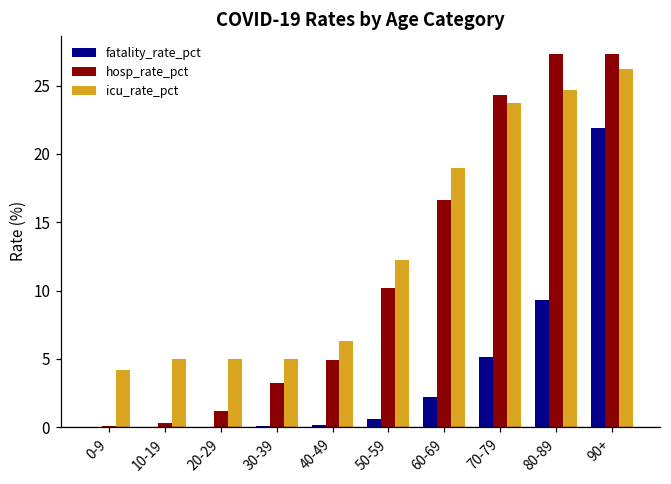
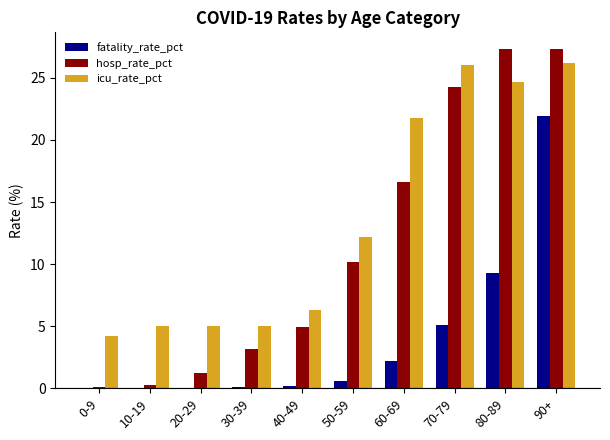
  {
    "fatality_rate_pct": {
      "50-59": 0.6,
      "60-69": 2.2,
      "70-79": 5.1,
      "80-89": 9.3,
      "90+": 21.9
    },
    "hosp_rate_pct": {
      "10-19": 0.3,
      "20-29": 1.2,
      "30-39": 3.2,
      "40-49": 4.9,
      "50-59": 10.2,
      "60-69": 16.6,
      "70-79": 24.3,
      "80-89": 27.3,
      "90+": 27.3
    },
    "icu_rate_pct": {
      "0-9": 4.2,
      "10-19": 5.0,
      "20-29": 5.0,
      "30-39": 5.0,
      "40-49": 6.3,
      "50-59": 12.2,
-     "60-69": 19.0,
-     "70-79": 23.7,
+     "60-69": 21.8,
+     "70-79": 26.0,
      "80-89": 24.7,
      "90+": 26.2
    }
  }
